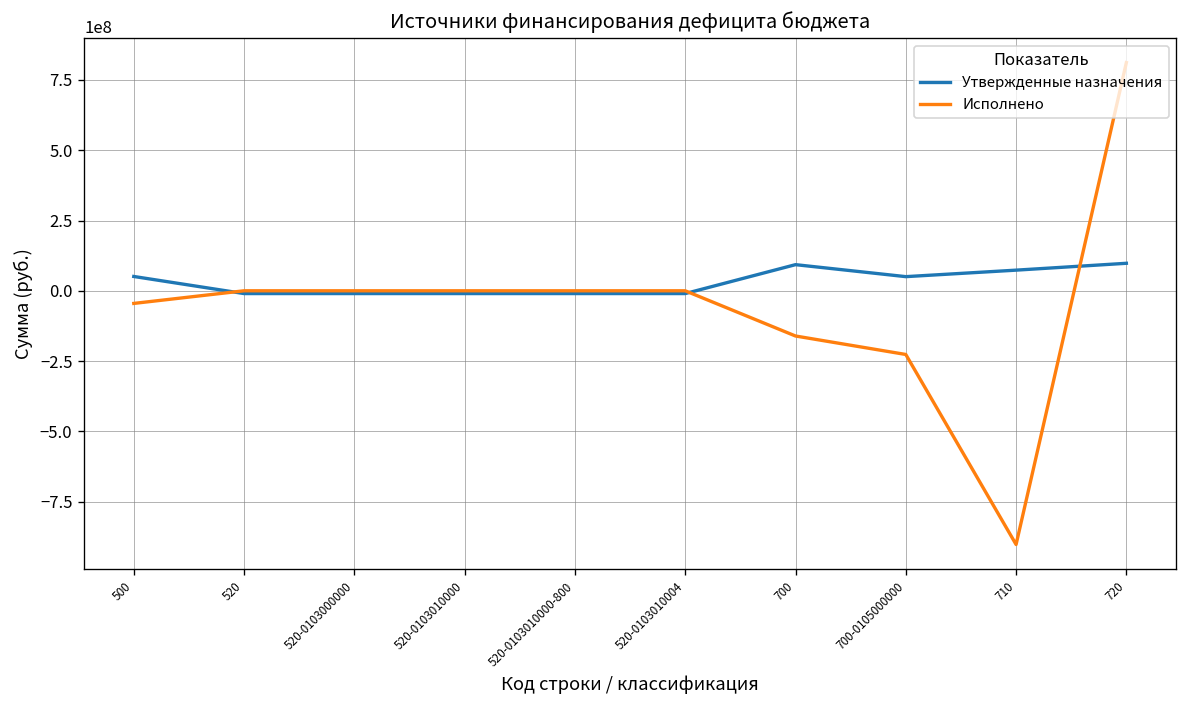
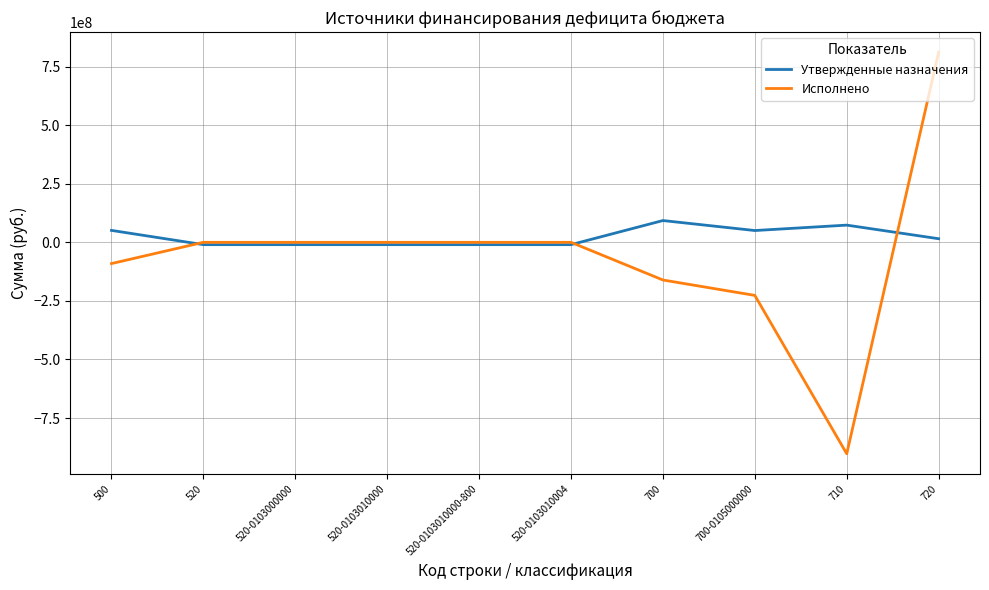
  {
    "Утвержденные назначения": {
      "500": 50000000,
      "700": 90000000,
      "700-0105000000": 50000000,
      "710": 70000000,
-     "720": 100000000
+     "720": 20000000
    },
    "Исполнено": {
-     "500": -40000000,
+     "500": -90000000,
      "700": -160000000,
      "700-0105000000": -230000000,
      "710": -900000000
    }
  }
